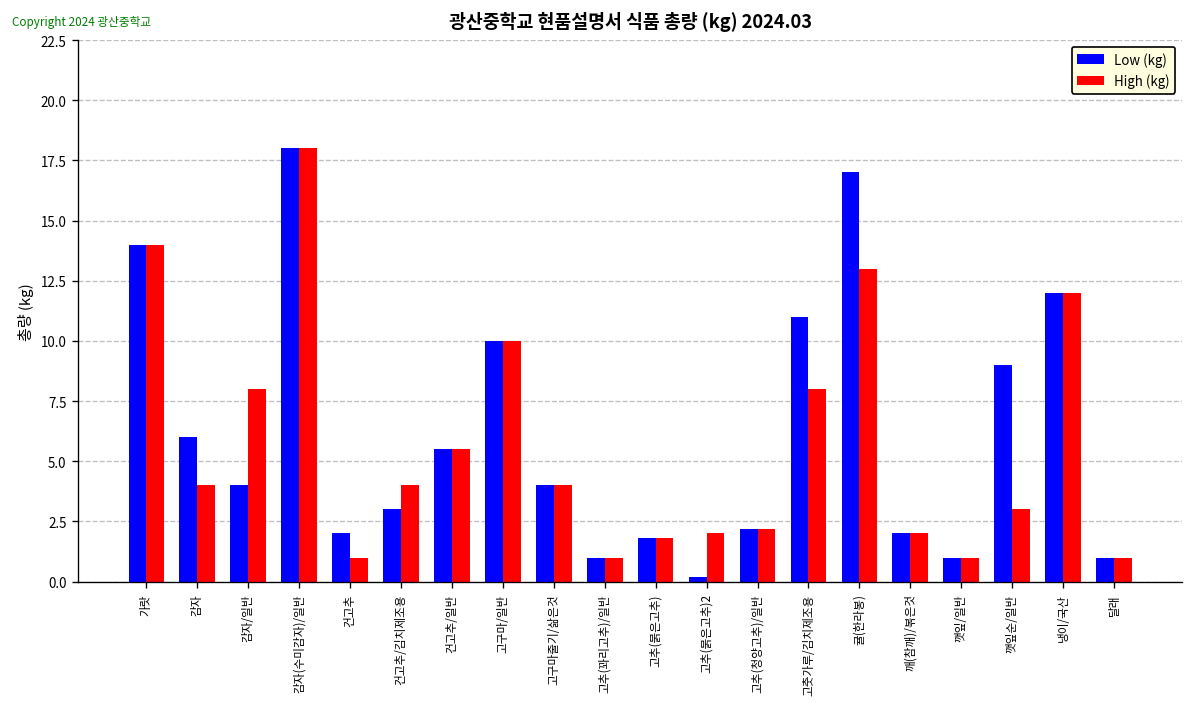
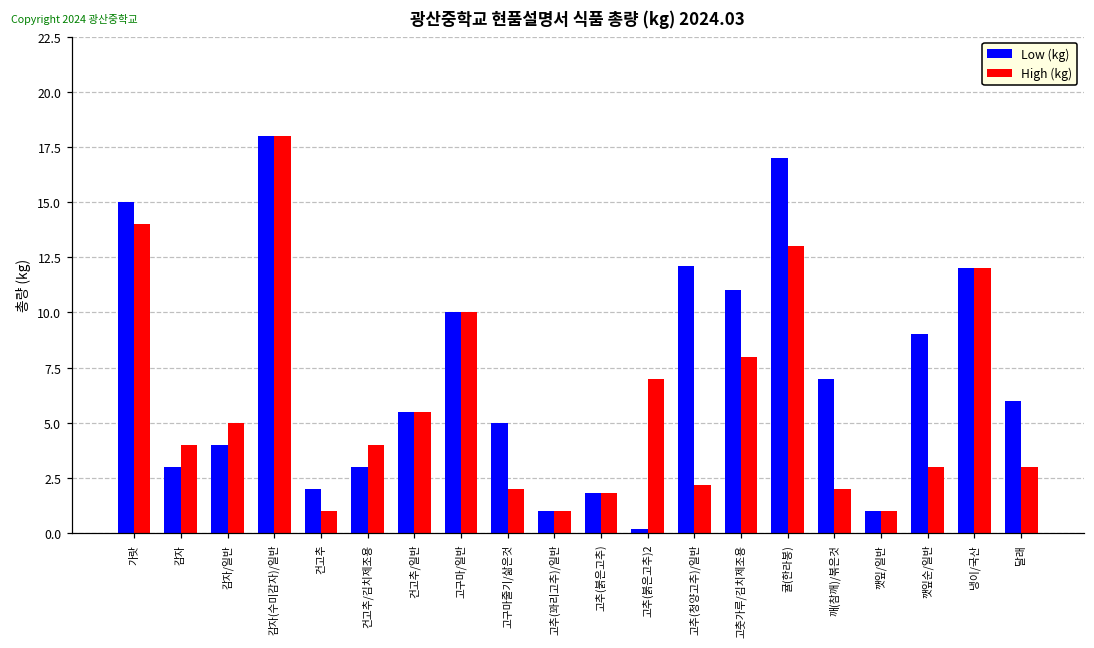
  {
    "Low (kg)": {
-     "가랏": 14,
-     "감자": 6,
+     "가랏": 15,
+     "감자": 3,
      "감자/일반": 4.0,
      "감자(수미감자)/일반": 18.0,
      "건고추": 2.0,
      "건고추/김치제조용": 3.0,
      "건고추/일반": 5.5,
      "고구마/일반": 10.0,
-     "고구마줄기/삶은것": 4,
+     "고구마줄기/삶은것": 5,
      "고추(꽈리고추)/일반": 1.0,
      "고추(붉은고추)": 1.8,
      "고추(붉은고추)2": 0.2,
-     "고추(청양고추)/일반": 2.2,
+     "고추(청양고추)/일반": 12.1,
      "고춧가루/김치제조용": 11.0,
      "귤(한라봉)": 17.0,
-     "깨(참깨)/볶은것": 2,
+     "깨(참깨)/볶은것": 7,
      "깻잎/일반": 1.0,
      "깻잎순/일반": 9.0,
      "냉이/국산": 12.0,
-     "달래": 1
+     "달래": 6
    },
    "High (kg)": {
      "가랏": 14,
      "감자": 4,
-     "감자/일반": 8,
+     "감자/일반": 5,
      "감자(수미감자)/일반": 18,
      "건고추": 1,
      "건고추/김치제조용": 4,
      "건고추/일반": 5.5,
      "고구마/일반": 10,
-     "고구마줄기/삶은것": 4,
+     "고구마줄기/삶은것": 2,
      "고추(꽈리고추)/일반": 1,
      "고추(붉은고추)": 1.8,
-     "고추(붉은고추)2": 2,
+     "고추(붉은고추)2": 7,
      "고추(청양고추)/일반": 2.2,
      "고춧가루/김치제조용": 8,
      "귤(한라봉)": 13,
      "깨(참깨)/볶은것": 2,
      "깻잎/일반": 1,
      "깻잎순/일반": 3,
      "냉이/국산": 12,
-     "달래": 1
+     "달래": 3
    }
  }
